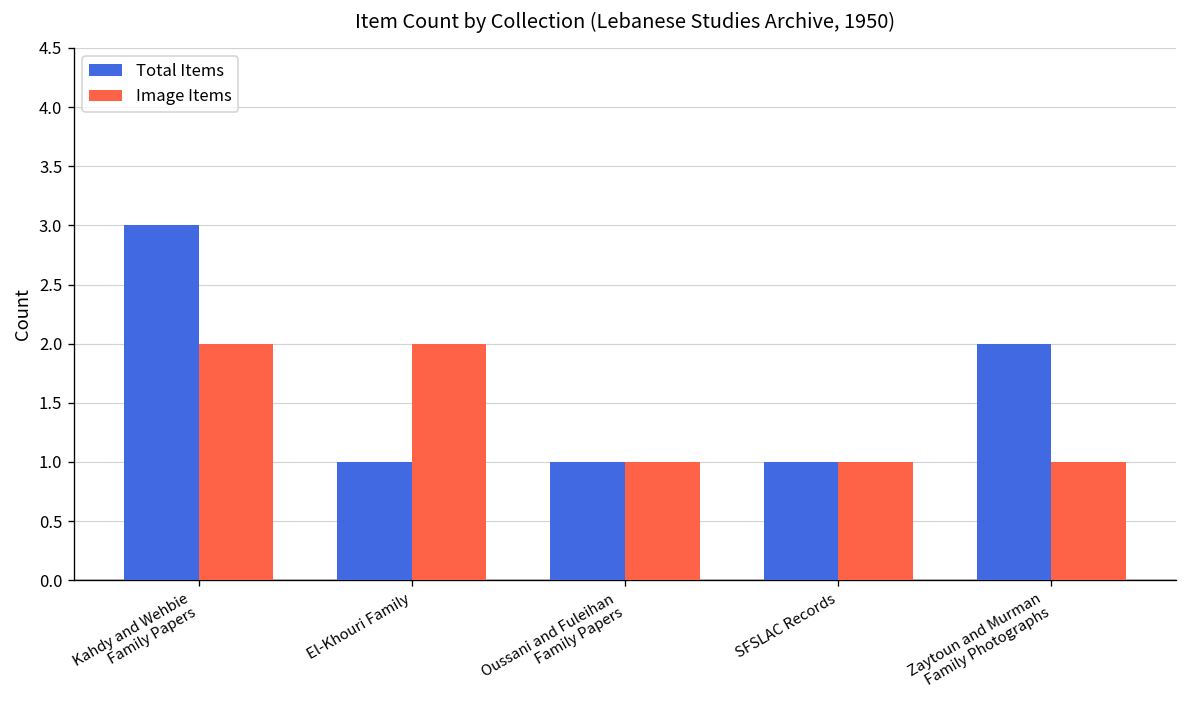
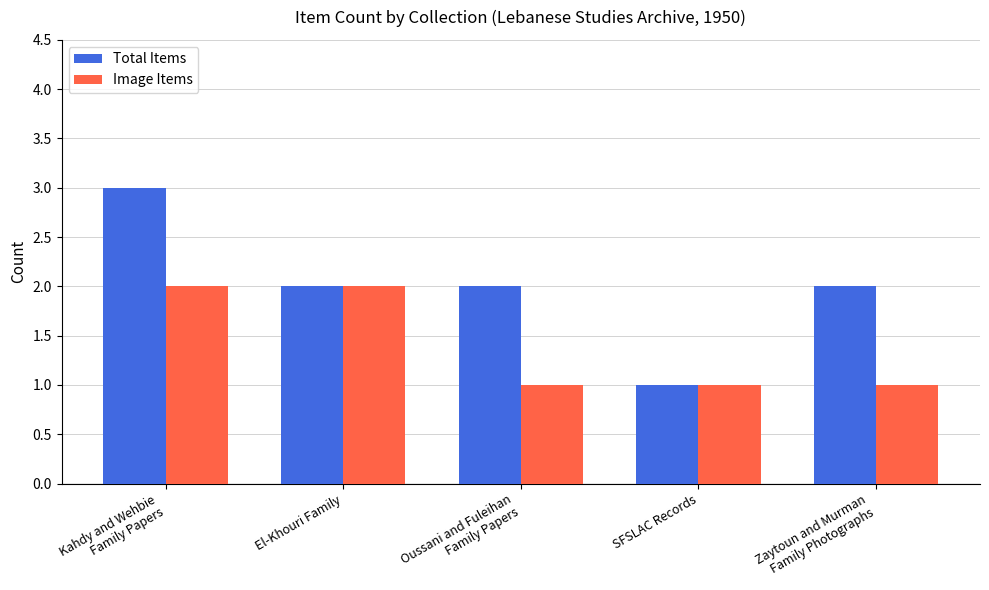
  {
    "Total Items": {
      "Kahdy and Wehbie Family Papers": 3,
-     "El-Khouri Family": 1,
-     "Oussani and Fuleihan Family Papers": 1,
+     "El-Khouri Family": 2,
+     "Oussani and Fuleihan Family Papers": 2,
      "SFSLAC Records": 1,
      "Zaytoun and Murman Family Photographs": 2
    },
    "Image Items": {
      "Kahdy and Wehbie Family Papers": 2,
      "El-Khouri Family": 2,
      "Oussani and Fuleihan Family Papers": 1,
      "SFSLAC Records": 1,
      "Zaytoun and Murman Family Photographs": 1
    }
  }
